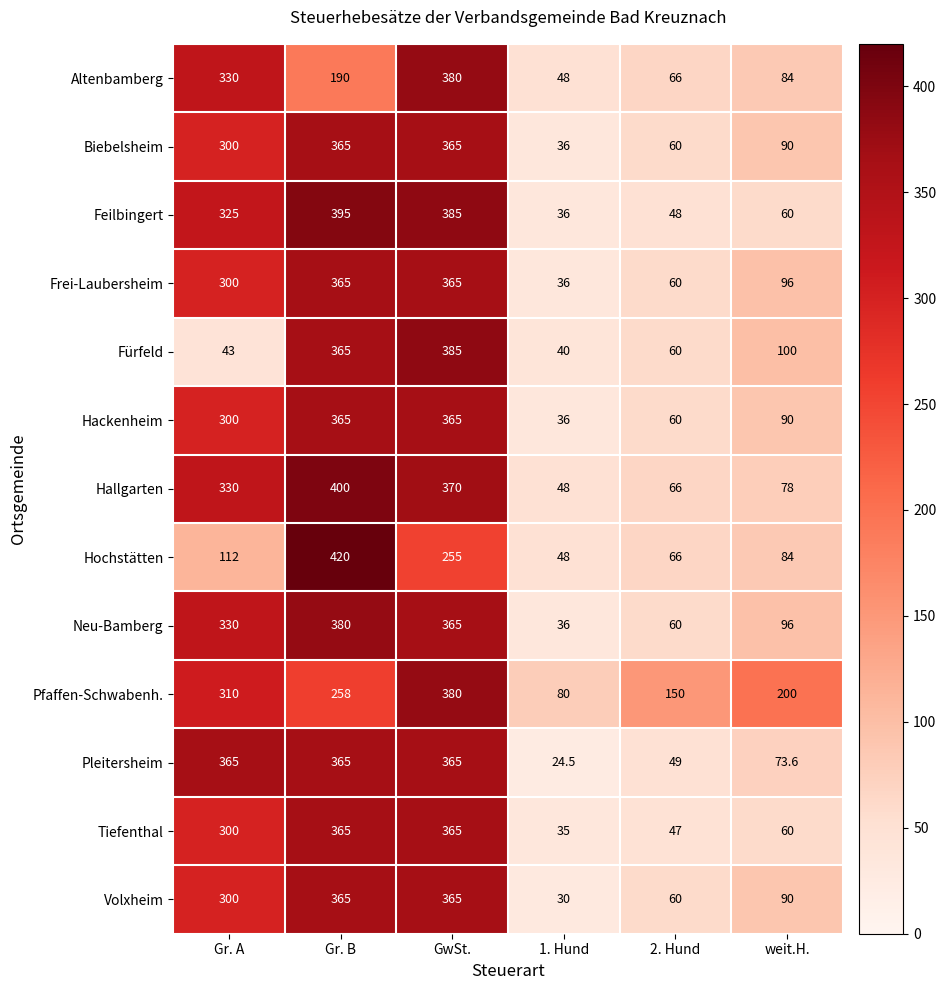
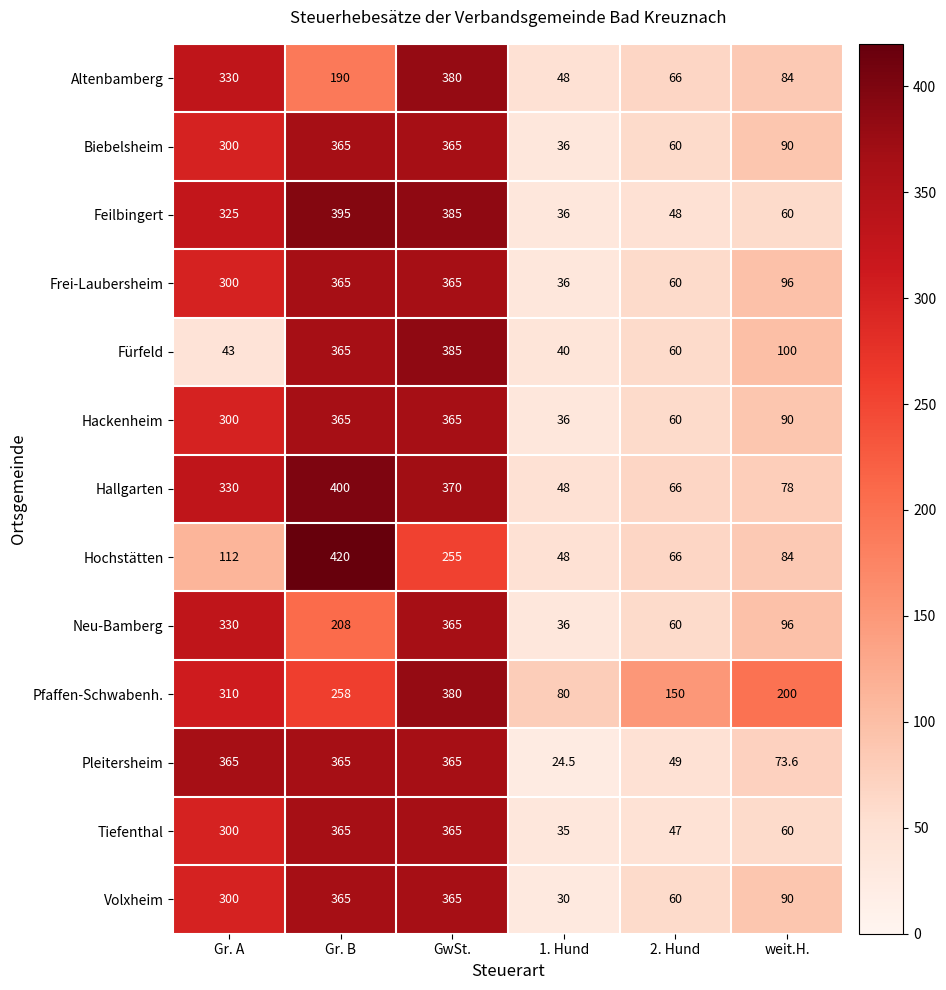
  {
    "Altenbamberg": {
      "Gr. A": 330,
      "Gr. B": 190,
      "GwSt.": 380,
      "1. Hund": 48,
      "2. Hund": 66,
      "weit.H.": 84
    },
    "Biebelsheim": {
      "Gr. A": 300,
      "Gr. B": 365,
      "GwSt.": 365,
      "1. Hund": 36,
      "2. Hund": 60,
      "weit.H.": 90
    },
    "Feilbingert": {
      "Gr. A": 325,
      "Gr. B": 395,
      "GwSt.": 385,
      "1. Hund": 36,
      "2. Hund": 48,
      "weit.H.": 60
    },
    "Frei-Laubersheim": {
      "Gr. A": 300,
      "Gr. B": 365,
      "GwSt.": 365,
      "1. Hund": 36,
      "2. Hund": 60,
      "weit.H.": 96
    },
    "Fürfeld": {
      "Gr. A": 43,
      "Gr. B": 365,
      "GwSt.": 385,
      "1. Hund": 40,
      "2. Hund": 60,
      "weit.H.": 100
    },
    "Hackenheim": {
      "Gr. A": 300,
      "Gr. B": 365,
      "GwSt.": 365,
      "1. Hund": 36,
      "2. Hund": 60,
      "weit.H.": 90
    },
    "Hallgarten": {
      "Gr. A": 330,
      "Gr. B": 400,
      "GwSt.": 370,
      "1. Hund": 48,
      "2. Hund": 66,
      "weit.H.": 78
    },
    "Hochstätten": {
      "Gr. A": 112,
      "Gr. B": 420,
      "GwSt.": 255,
      "1. Hund": 48,
      "2. Hund": 66,
      "weit.H.": 84
    },
    "Neu-Bamberg": {
      "Gr. A": 330,
-     "Gr. B": 380,
+     "Gr. B": 208,
      "GwSt.": 365,
      "1. Hund": 36,
      "2. Hund": 60,
      "weit.H.": 96
    },
    "Pfaffen-Schwabenh.": {
      "Gr. A": 310,
      "Gr. B": 258,
      "GwSt.": 380,
      "1. Hund": 80,
      "2. Hund": 150,
      "weit.H.": 200
    },
    "Pleitersheim": {
      "Gr. A": 365,
      "Gr. B": 365,
      "GwSt.": 365,
      "1. Hund": 24.5,
      "2. Hund": 49,
      "weit.H.": 73.6
    },
    "Tiefenthal": {
      "Gr. A": 300,
      "Gr. B": 365,
      "GwSt.": 365,
      "1. Hund": 35,
      "2. Hund": 47,
      "weit.H.": 60
    },
    "Volxheim": {
      "Gr. A": 300,
      "Gr. B": 365,
      "GwSt.": 365,
      "1. Hund": 30,
      "2. Hund": 60,
      "weit.H.": 90
    }
  }
